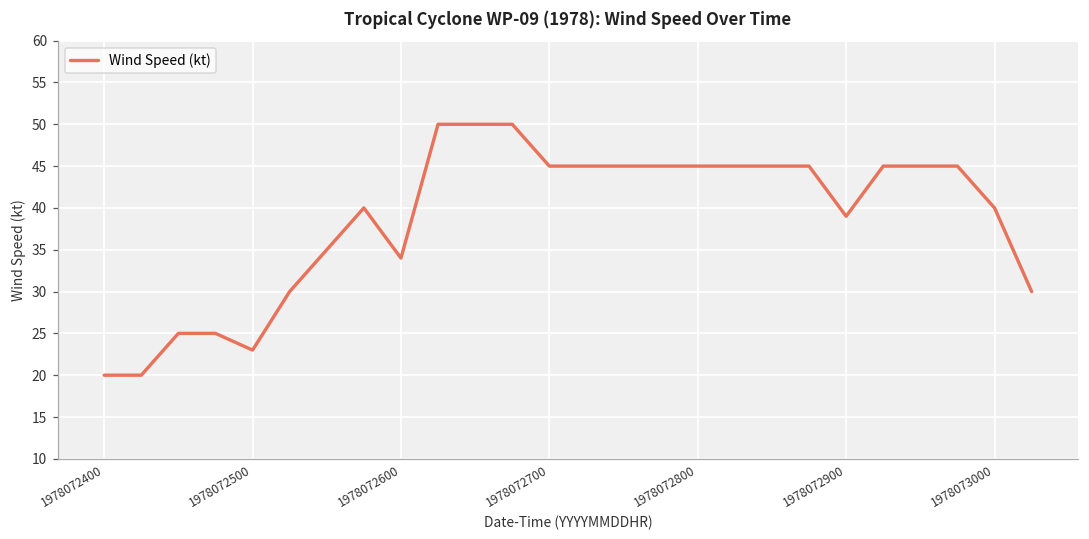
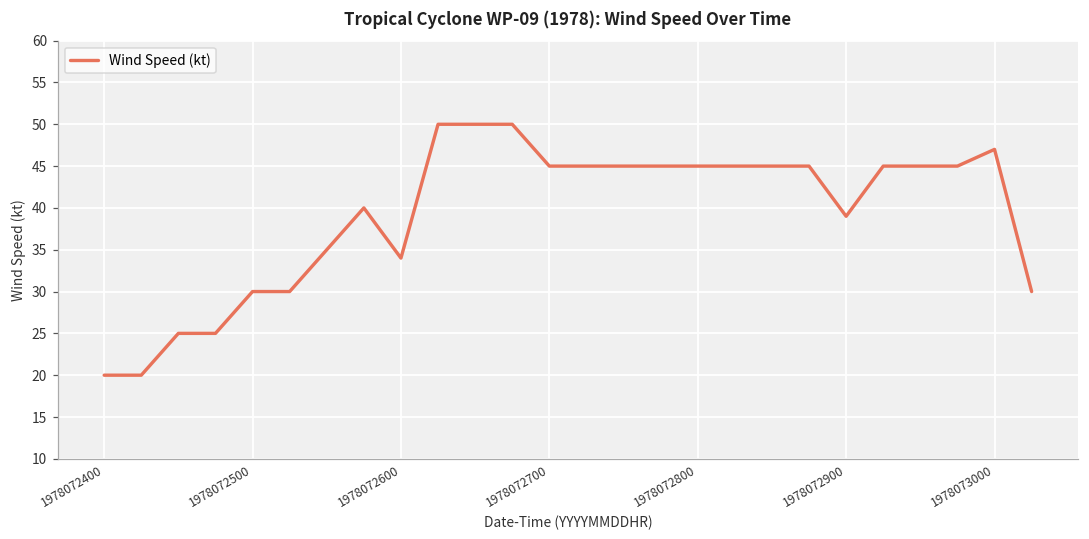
  {
    "1978072400": 20,
-   "1978072500": 23,
+   "1978072500": 30,
    "1978072600": 34,
    "1978072700": 45,
    "1978072800": 45,
    "1978072900": 39,
-   "1978073000": 40
+   "1978073000": 47
  }
